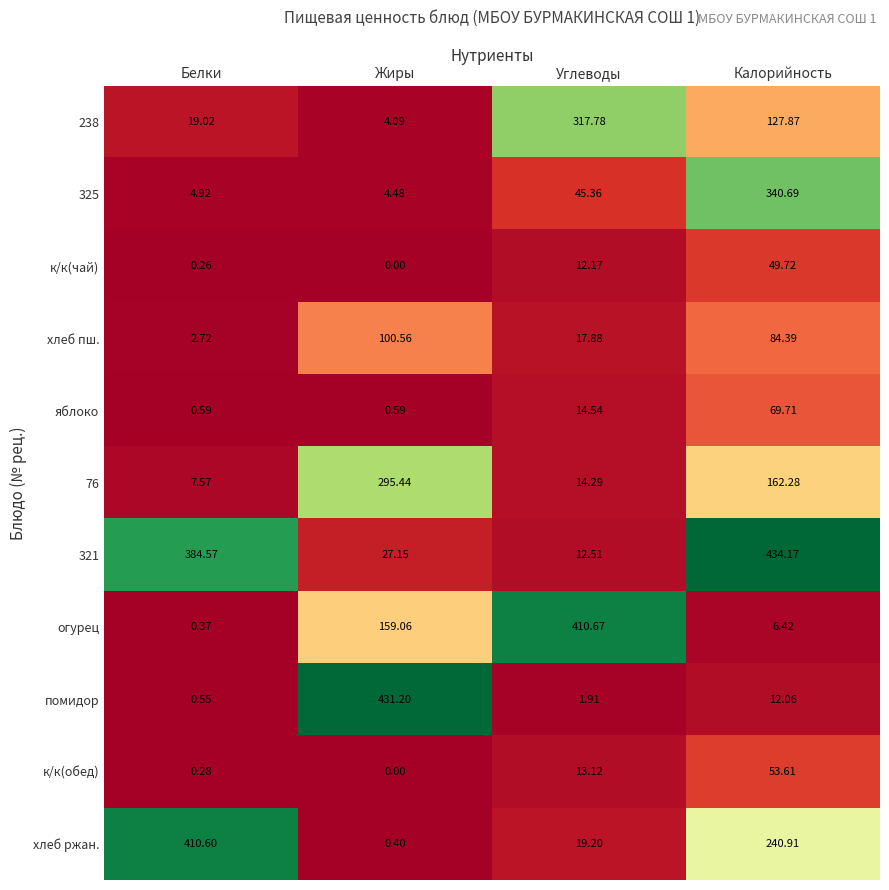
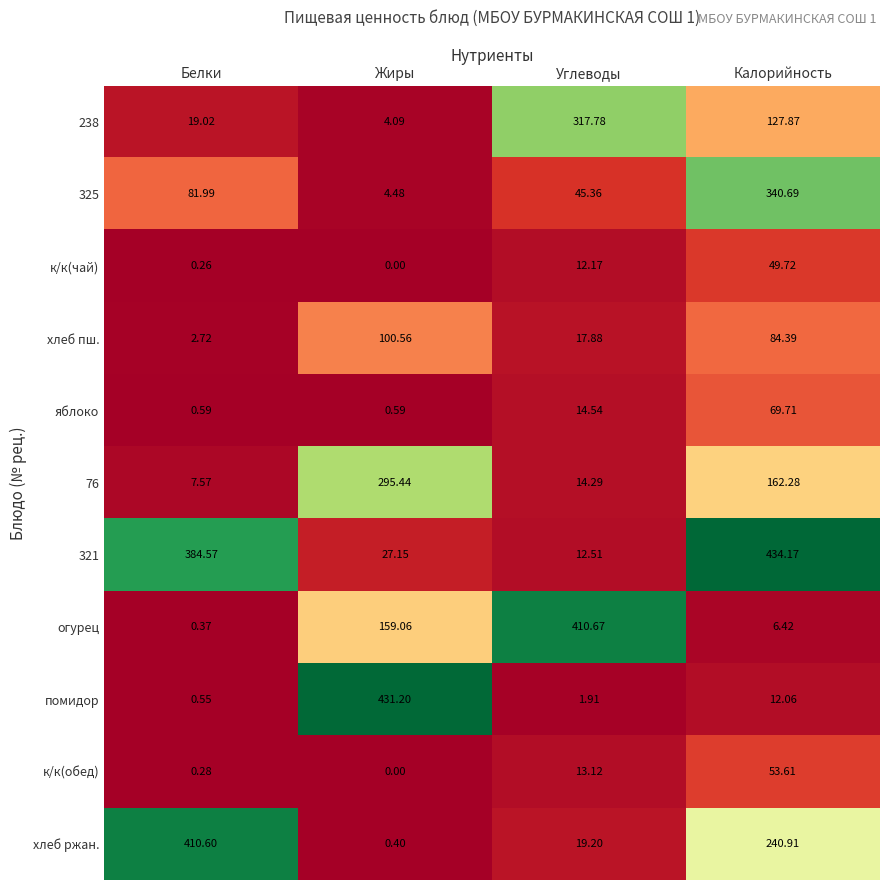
  {
    "238": {
      "Белки": 19.02,
      "Жиры": 4.09,
      "Углеводы": 317.78,
      "Калорийность": 127.87
    },
    "325": {
-     "Белки": 4.92,
+     "Белки": 81.99,
      "Жиры": 4.48,
      "Углеводы": 45.36,
      "Калорийность": 340.69
    },
    "к/к(чай)": {
      "Белки": 0.26,
      "Жиры": 0.00,
      "Углеводы": 12.17,
      "Калорийность": 49.72
    },
    "хлеб пш.": {
      "Белки": 2.72,
      "Жиры": 100.56,
      "Углеводы": 17.88,
      "Калорийность": 84.39
    },
    "яблоко": {
      "Белки": 0.59,
      "Жиры": 0.59,
      "Углеводы": 14.54,
      "Калорийность": 69.71
    },
    "76": {
      "Белки": 7.57,
      "Жиры": 295.44,
      "Углеводы": 14.29,
      "Калорийность": 162.28
    },
    "321": {
      "Белки": 384.57,
      "Жиры": 27.15,
      "Углеводы": 12.51,
      "Калорийность": 434.17
    },
    "огурец": {
      "Белки": 0.37,
      "Жиры": 159.06,
      "Углеводы": 410.67,
      "Калорийность": 6.42
    },
    "помидор": {
      "Белки": 0.55,
      "Жиры": 431.20,
      "Углеводы": 1.91,
      "Калорийность": 12.06
    },
    "к/к(обед)": {
      "Белки": 0.28,
      "Жиры": 0.00,
      "Углеводы": 13.12,
      "Калорийность": 53.61
    },
    "хлеб ржан.": {
      "Белки": 410.60,
      "Жиры": 0.40,
      "Углеводы": 19.20,
      "Калорийность": 240.91
    }
  }
